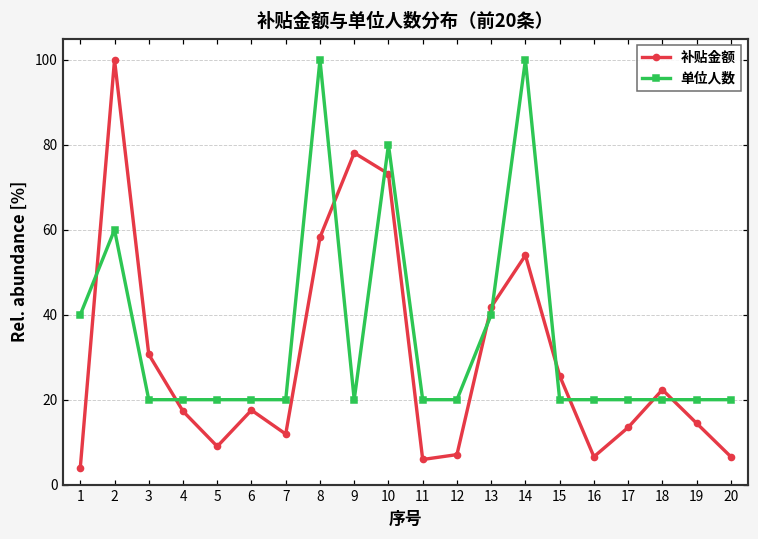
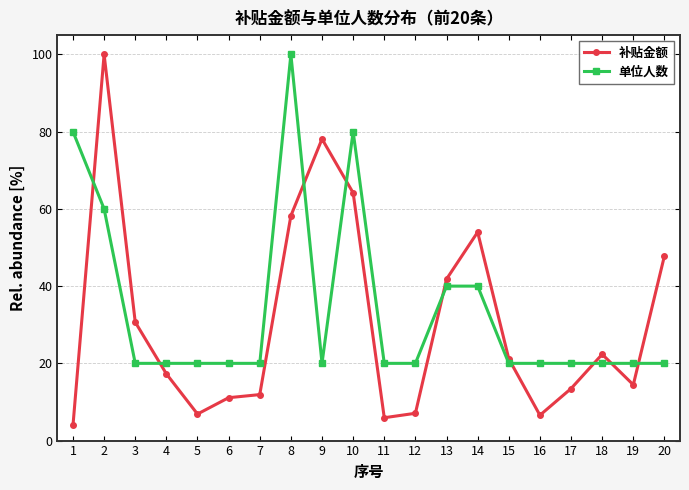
  {
    "补贴金额": {
      "1": 4,
      "2": 100,
      "3": 31,
      "4": 17,
-     "5": 9,
-     "6": 18,
+     "5": 7,
+     "6": 11,
      "7": 12,
      "8": 58,
      "9": 78,
-     "10": 73,
+     "10": 64,
      "11": 6,
      "12": 7,
      "13": 42,
      "14": 54,
-     "15": 26,
+     "15": 21,
      "16": 7,
      "17": 13,
      "18": 22,
      "19": 14,
-     "20": 7
+     "20": 48
    },
    "单位人数": {
-     "1": 40,
+     "1": 80,
      "2": 60,
      "3": 20,
      "4": 20,
      "5": 20,
      "6": 20,
      "7": 20,
      "8": 100,
      "9": 20,
      "10": 80,
      "11": 20,
      "12": 20,
      "13": 40,
-     "14": 100,
+     "14": 40,
      "15": 20,
      "16": 20,
      "17": 20,
      "18": 20,
      "19": 20,
      "20": 20
    }
  }
